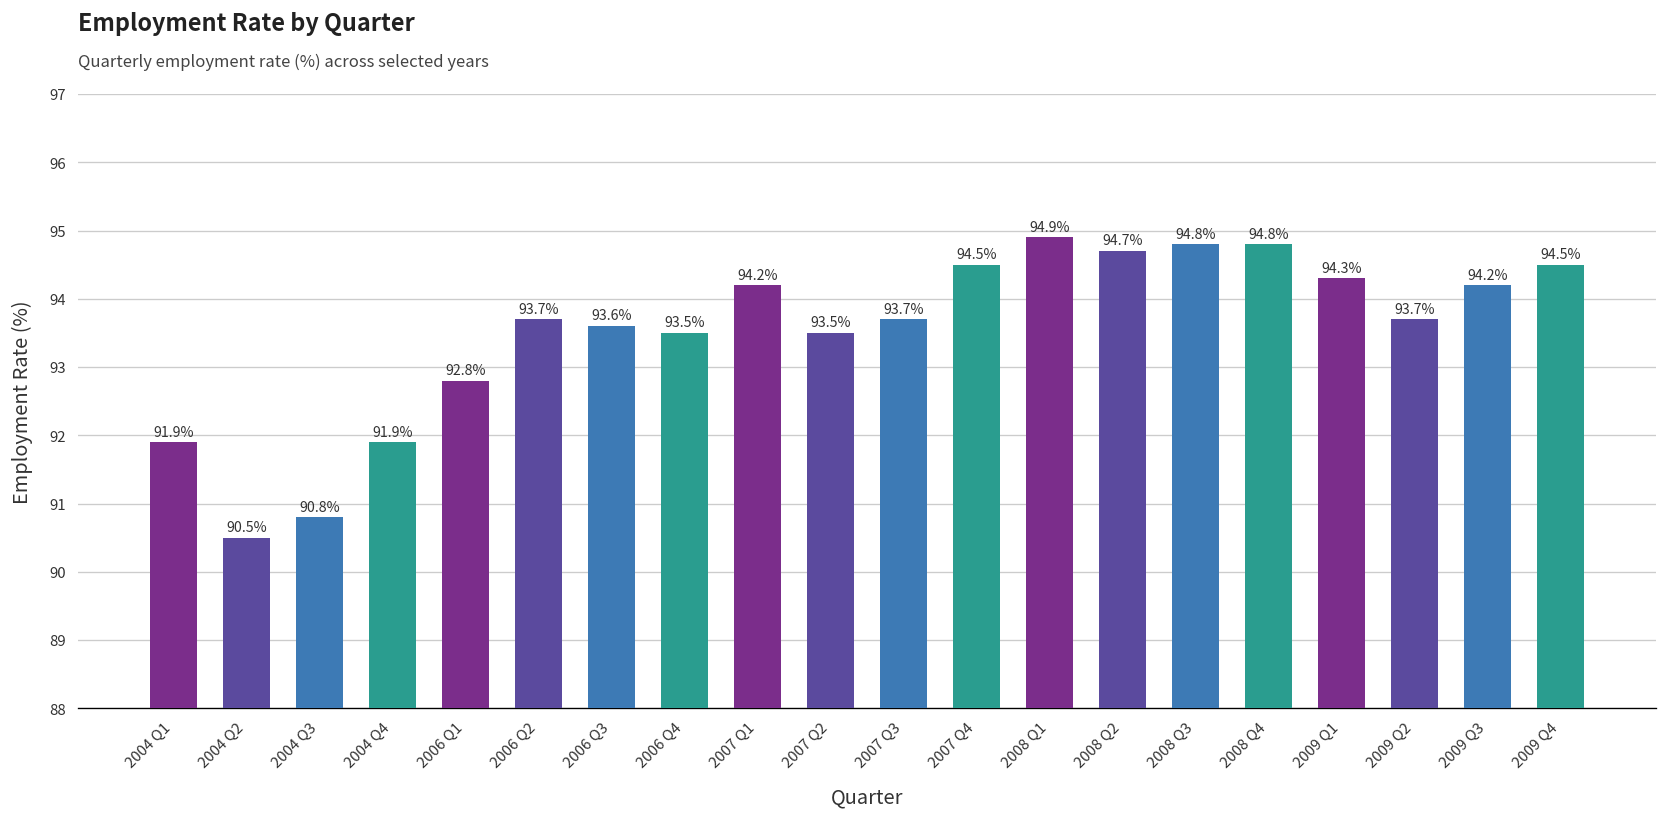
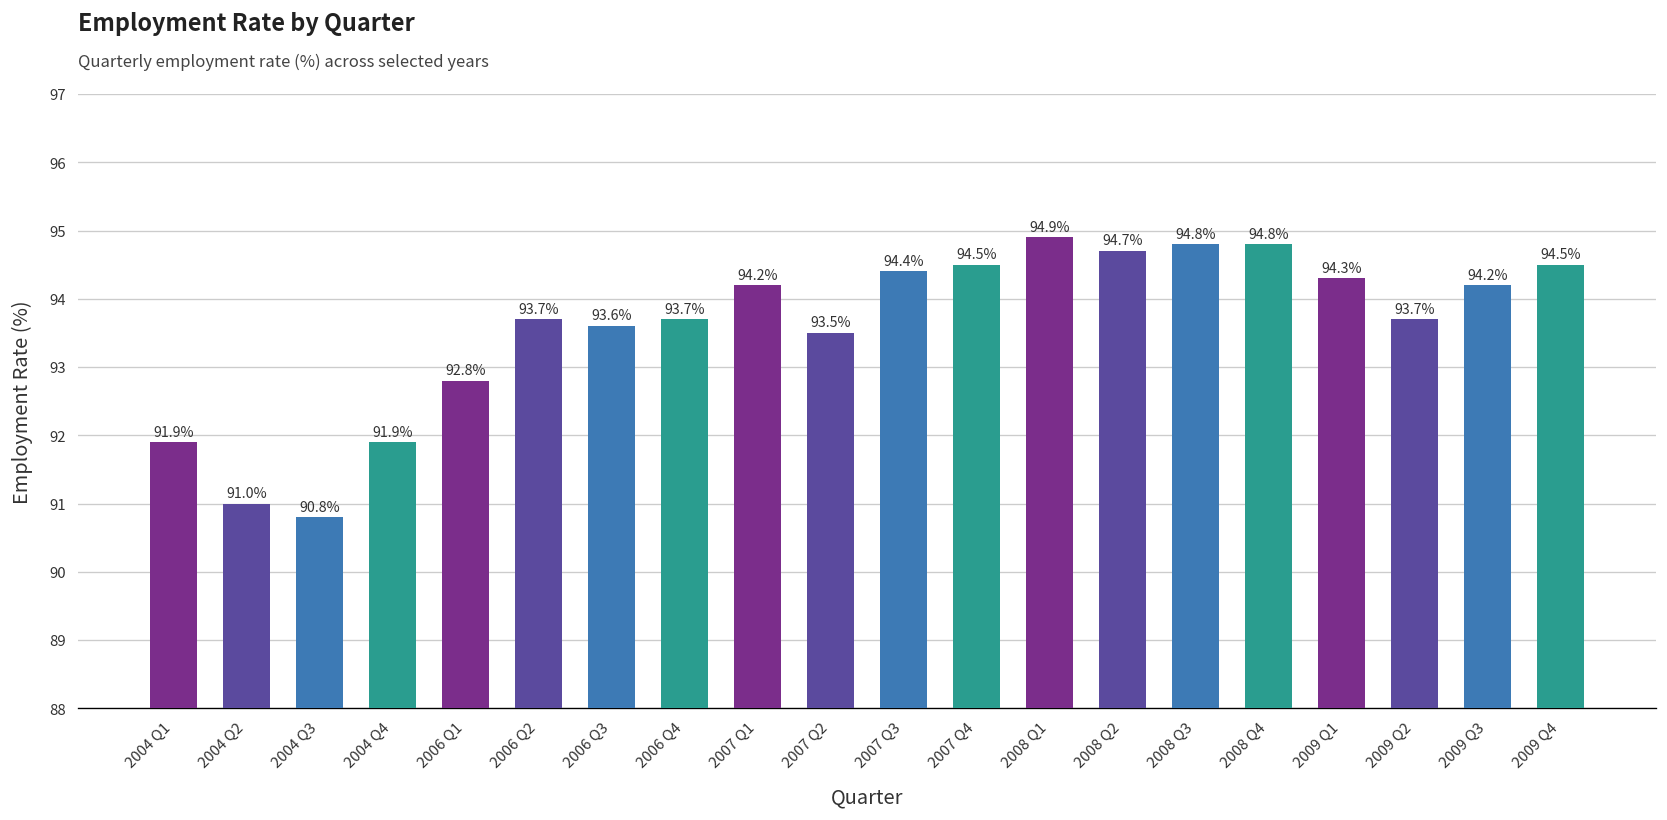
  {
    "2004 Q1": "91.9%",
-   "2004 Q2": "90.5%",
+   "2004 Q2": "91.0%",
    "2004 Q3": "90.8%",
    "2004 Q4": "91.9%",
    "2006 Q1": "92.8%",
    "2006 Q2": "93.7%",
    "2006 Q3": "93.6%",
-   "2006 Q4": "93.5%",
+   "2006 Q4": "93.7%",
    "2007 Q1": "94.2%",
    "2007 Q2": "93.5%",
-   "2007 Q3": "93.7%",
+   "2007 Q3": "94.4%",
    "2007 Q4": "94.5%",
    "2008 Q1": "94.9%",
    "2008 Q2": "94.7%",
    "2008 Q3": "94.8%",
    "2008 Q4": "94.8%",
    "2009 Q1": "94.3%",
    "2009 Q2": "93.7%",
    "2009 Q3": "94.2%",
    "2009 Q4": "94.5%"
  }
